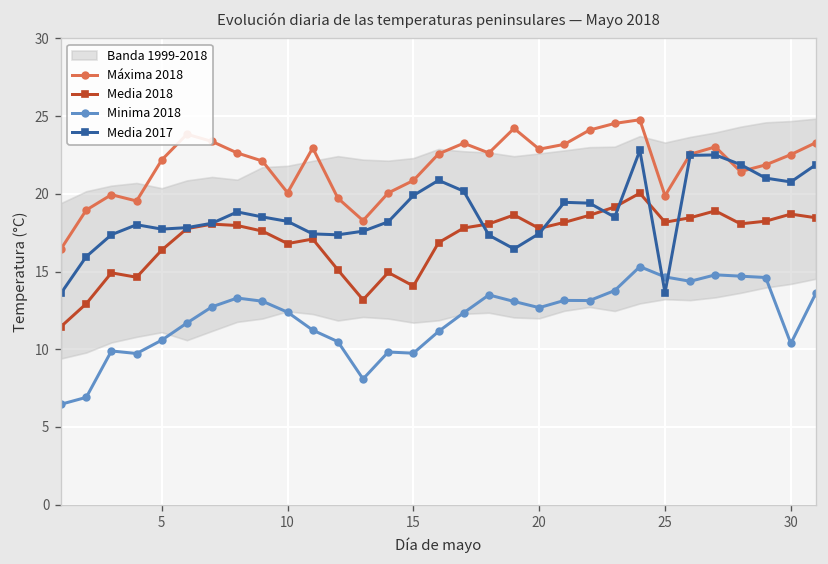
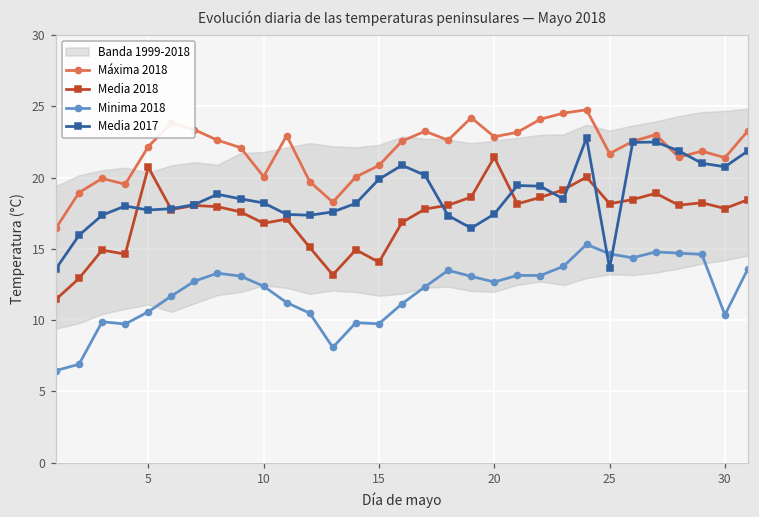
  {
    "Máxima 2018": {
      "5": 22.2,
      "10": 20.1,
      "15": 20.9,
      "20": 22.9,
-     "25": 19.9,
-     "30": 22.5
+     "25": 21.7,
+     "30": 21.4
    },
    "Media 2018": {
-     "5": 16.4,
+     "5": 20.7,
      "10": 16.8,
      "15": 14.1,
-     "20": 17.8,
+     "20": 21.4,
      "25": 18.2,
-     "30": 18.7
+     "30": 17.8
    },
    "Minima 2018": {
      "5": 10.6,
      "10": 12.4,
      "15": 9.7,
      "20": 12.7,
      "25": 14.7,
      "30": 10.4
    },
    "Media 2017": {
      "5": 17.7,
      "10": 18.2,
      "15": 19.9,
      "20": 17.4,
      "25": 13.6,
      "30": 20.8
    }
  }
